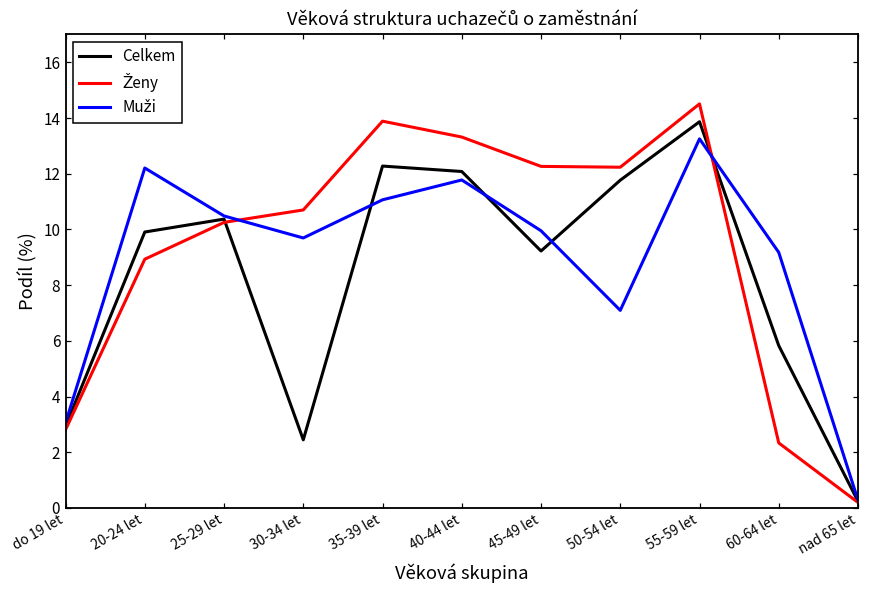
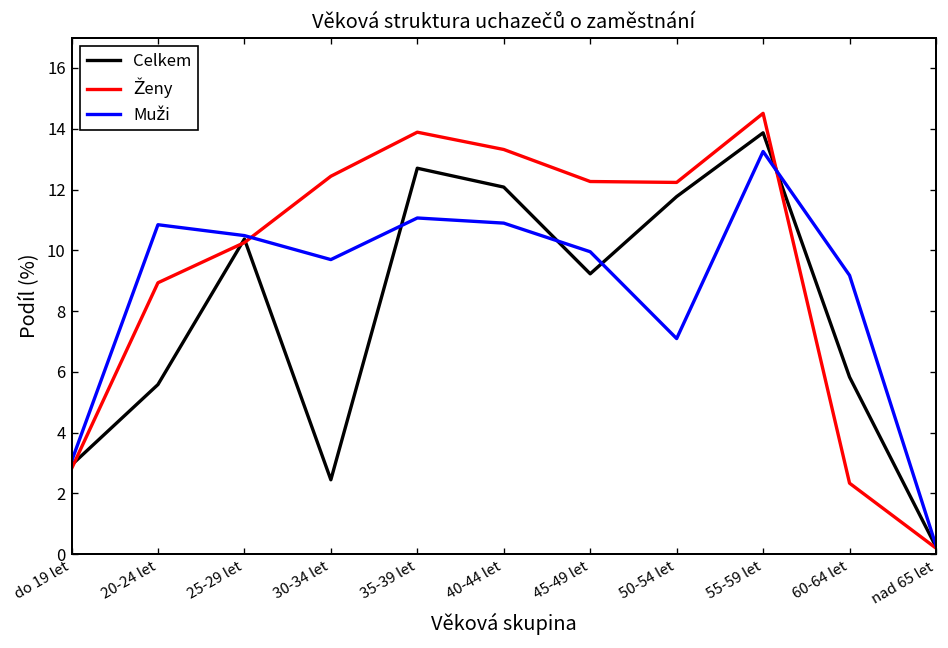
  {
    "Celkem": {
      "do 19 let": 2.9,
-     "20-24 let": 9.9,
+     "20-24 let": 5.6,
      "25-29 let": 10.4,
      "30-34 let": 2.4,
-     "35-39 let": 12.3,
+     "35-39 let": 12.7,
      "40-44 let": 12.1,
      "45-49 let": 9.2,
      "50-54 let": 11.8,
      "55-59 let": 13.9,
      "60-64 let": 5.8
    },
    "Ženy": {
      "do 19 let": 2.8,
      "20-24 let": 8.9,
      "25-29 let": 10.3,
-     "30-34 let": 10.7,
+     "30-34 let": 12.4,
      "35-39 let": 13.9,
      "40-44 let": 13.3,
      "45-49 let": 12.3,
      "50-54 let": 12.2,
      "55-59 let": 14.5,
      "60-64 let": 2.3
    },
    "Muži": {
      "do 19 let": 3.1,
-     "20-24 let": 12.2,
+     "20-24 let": 10.8,
      "25-29 let": 10.5,
      "30-34 let": 9.7,
      "35-39 let": 11.1,
-     "40-44 let": 11.8,
+     "40-44 let": 10.9,
      "45-49 let": 10.0,
      "50-54 let": 7.1,
      "55-59 let": 13.3,
      "60-64 let": 9.2
    }
  }
